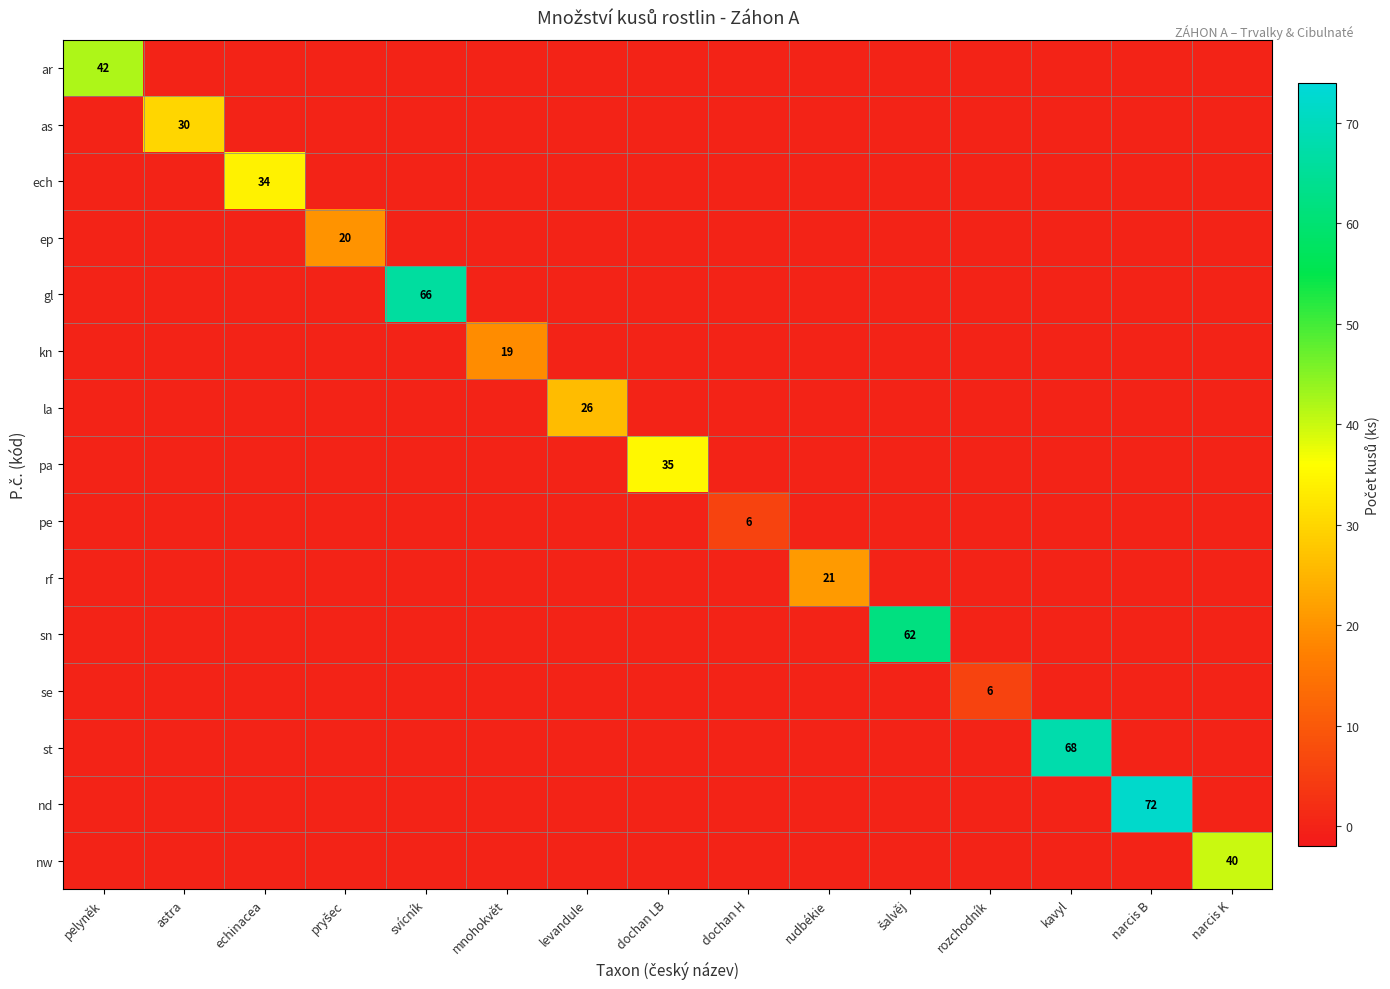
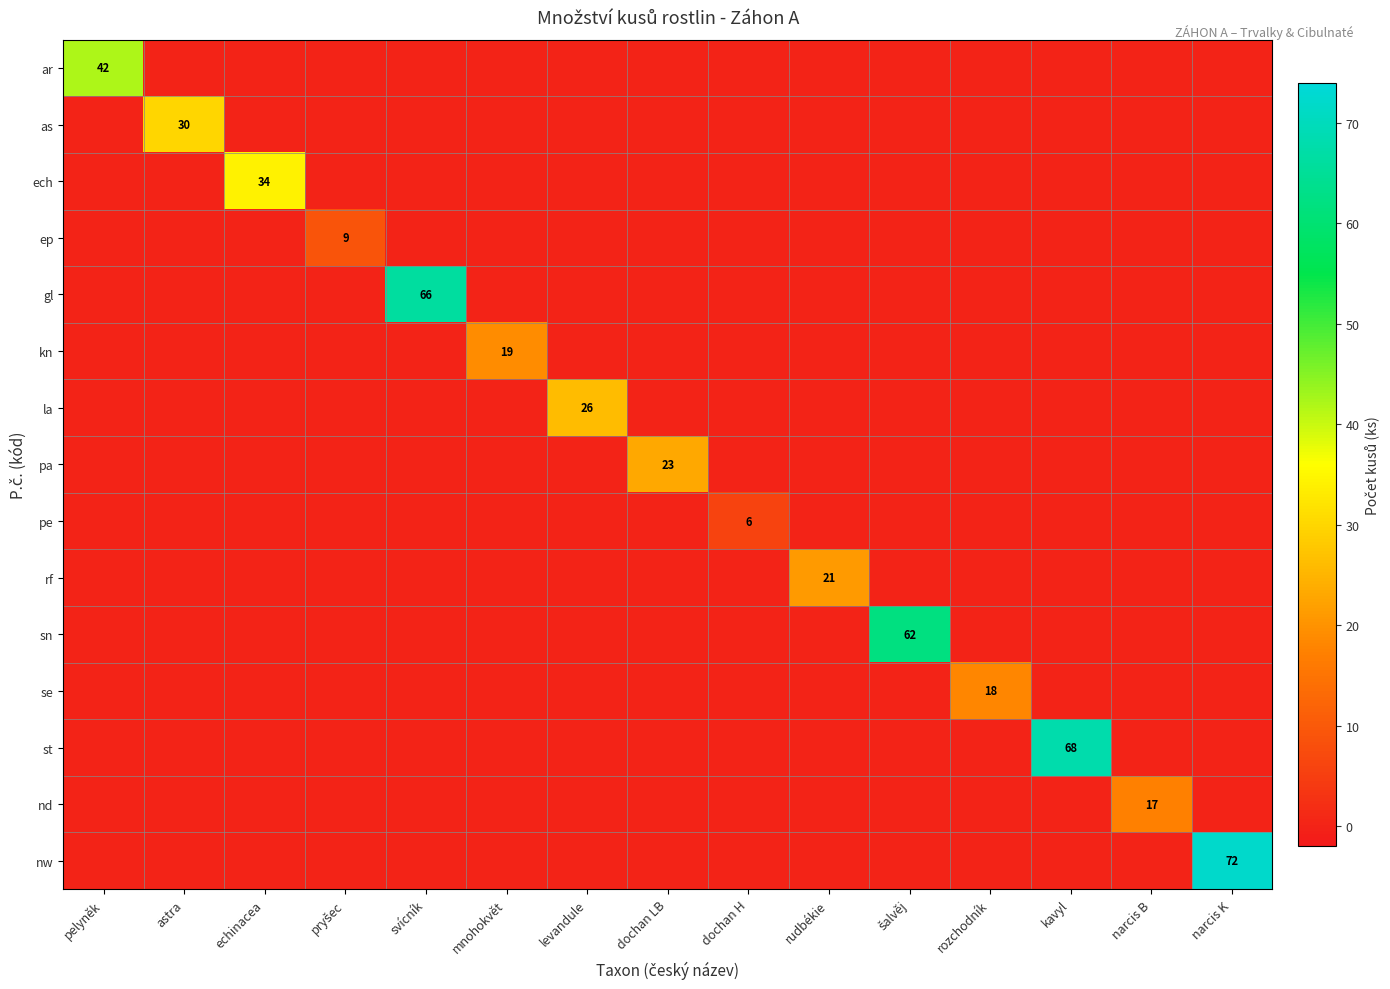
  {
    "ar": {
      "pelyněk": 42
    },
    "as": {
      "astra": 30
    },
    "ech": {
      "echinacea": 34
    },
    "ep": {
-     "pryšec": 20
+     "pryšec": 9
    },
    "gl": {
      "svícník": 66
    },
    "kn": {
      "mnohokvět": 19
    },
    "la": {
      "levandule": 26
    },
    "pa": {
-     "dochan LB": 35
+     "dochan LB": 23
    },
    "pe": {
      "dochan H": 6
    },
    "rf": {
      "rudbékie": 21
    },
    "sn": {
      "šalvěj": 62
    },
    "se": {
-     "rozchodník": 6
+     "rozchodník": 18
    },
    "st": {
      "kavyl": 68
    },
    "nd": {
-     "narcis B": 72
+     "narcis B": 17
    },
    "nw": {
-     "narcis K": 40
+     "narcis K": 72
    }
  }
